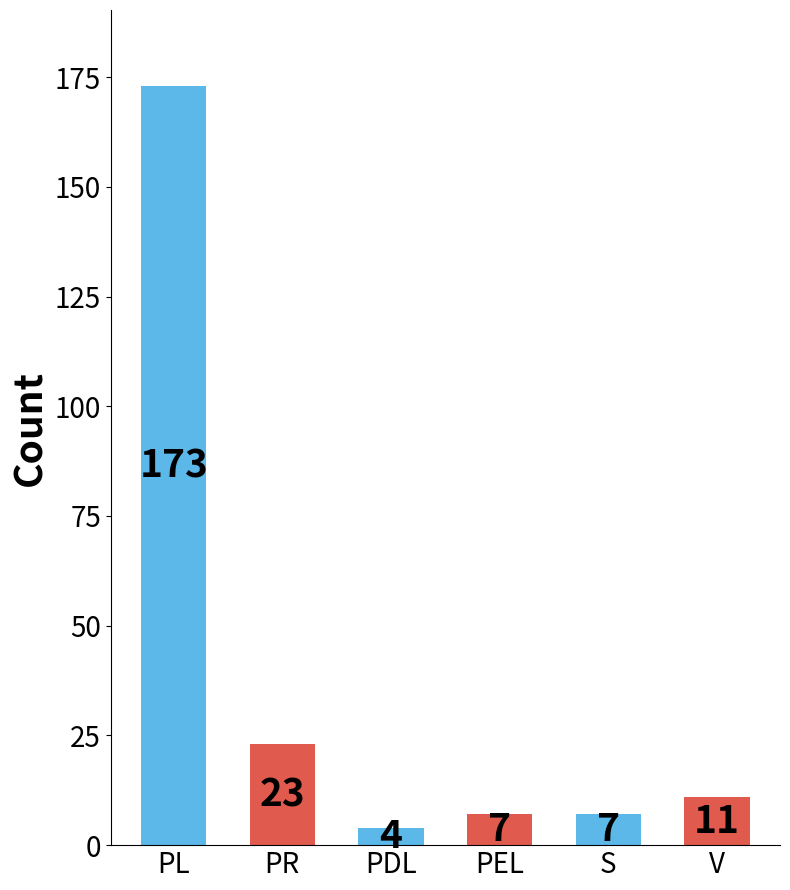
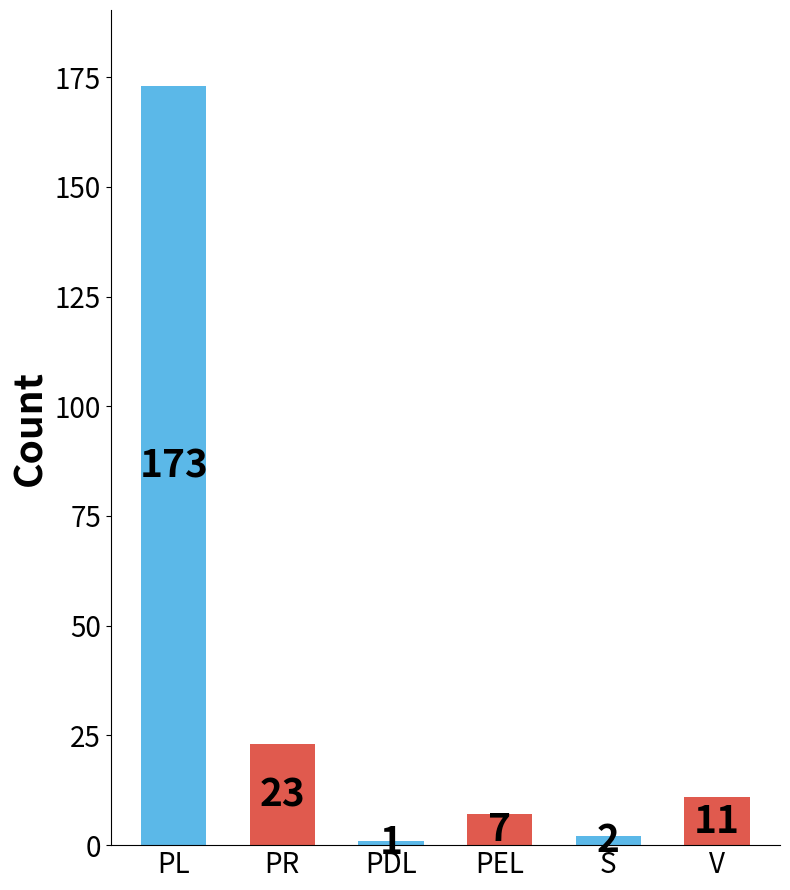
  {
    "PL": 173,
    "PR": 23,
-   "PDL": 4,
+   "PDL": 1,
    "PEL": 7,
-   "S": 7,
+   "S": 2,
    "V": 11
  }
